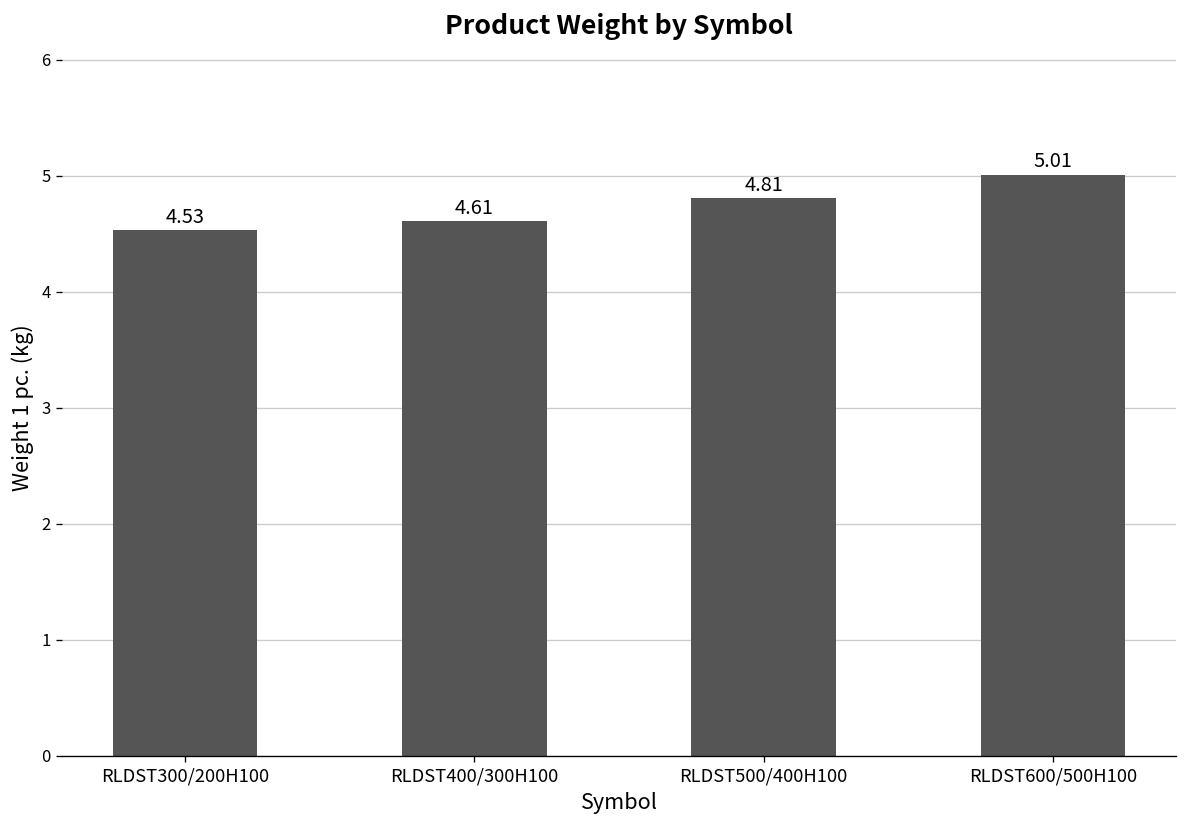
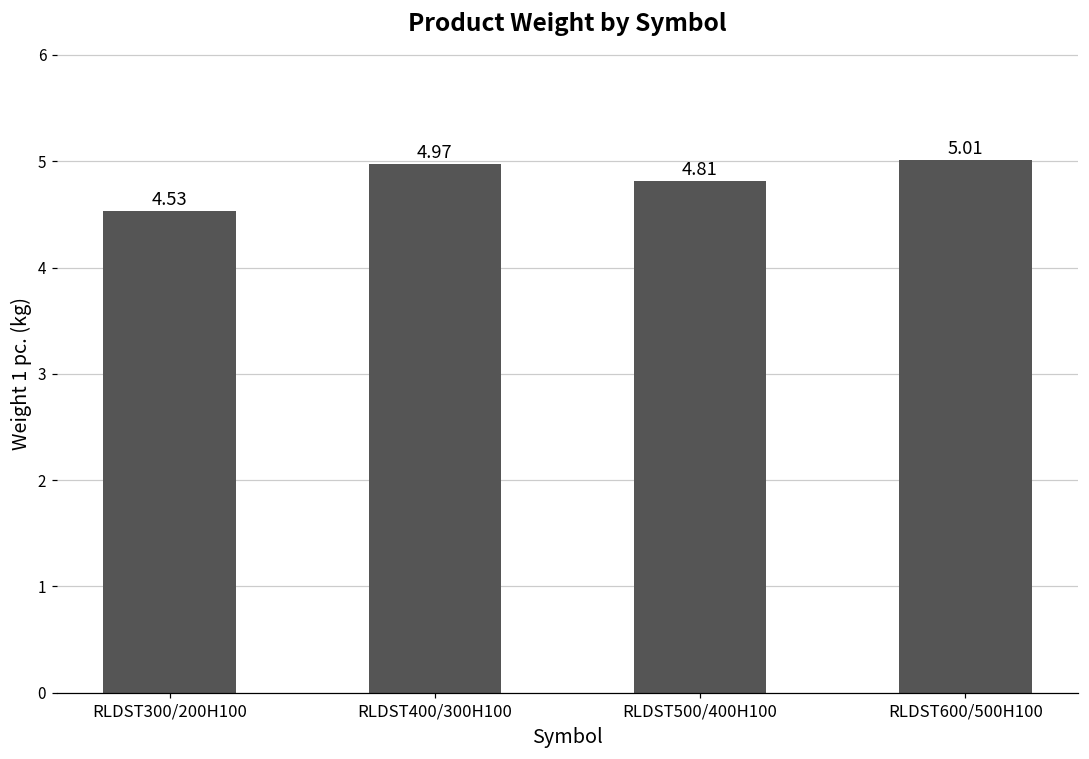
  {
    "RLDST300/200H100": 4.53,
-   "RLDST400/300H100": 4.61,
+   "RLDST400/300H100": 4.97,
    "RLDST500/400H100": 4.81,
    "RLDST600/500H100": 5.01
  }
